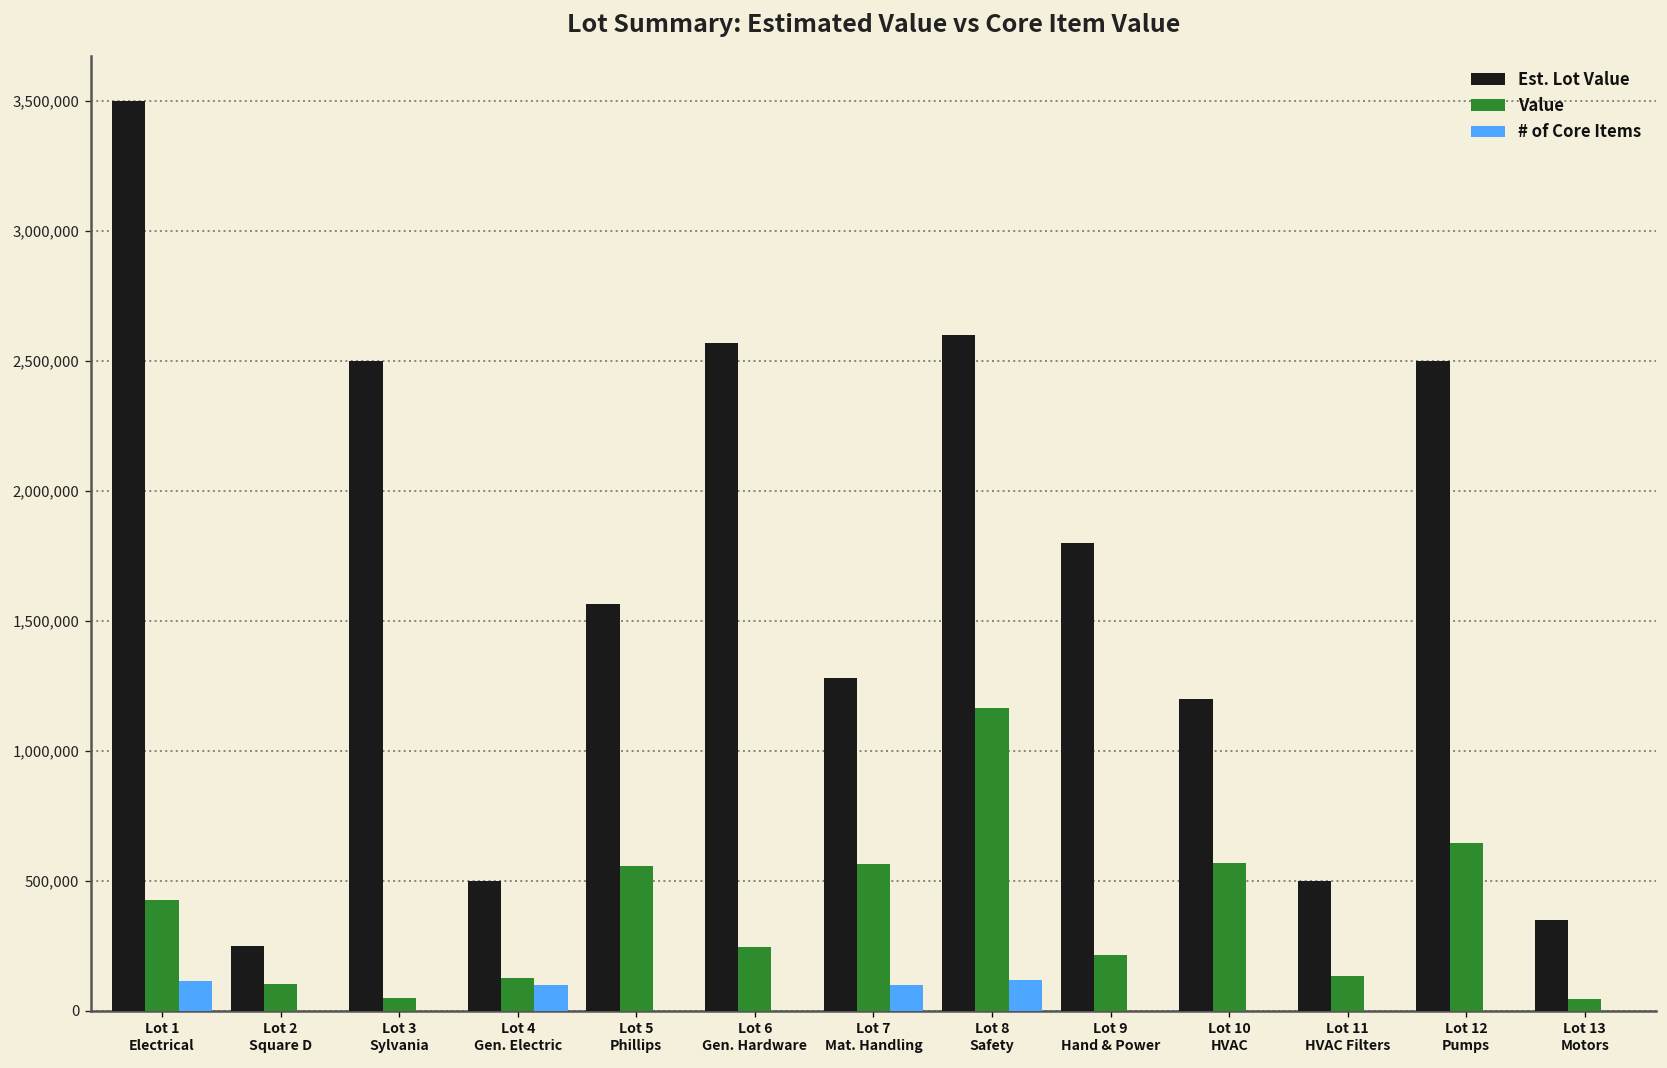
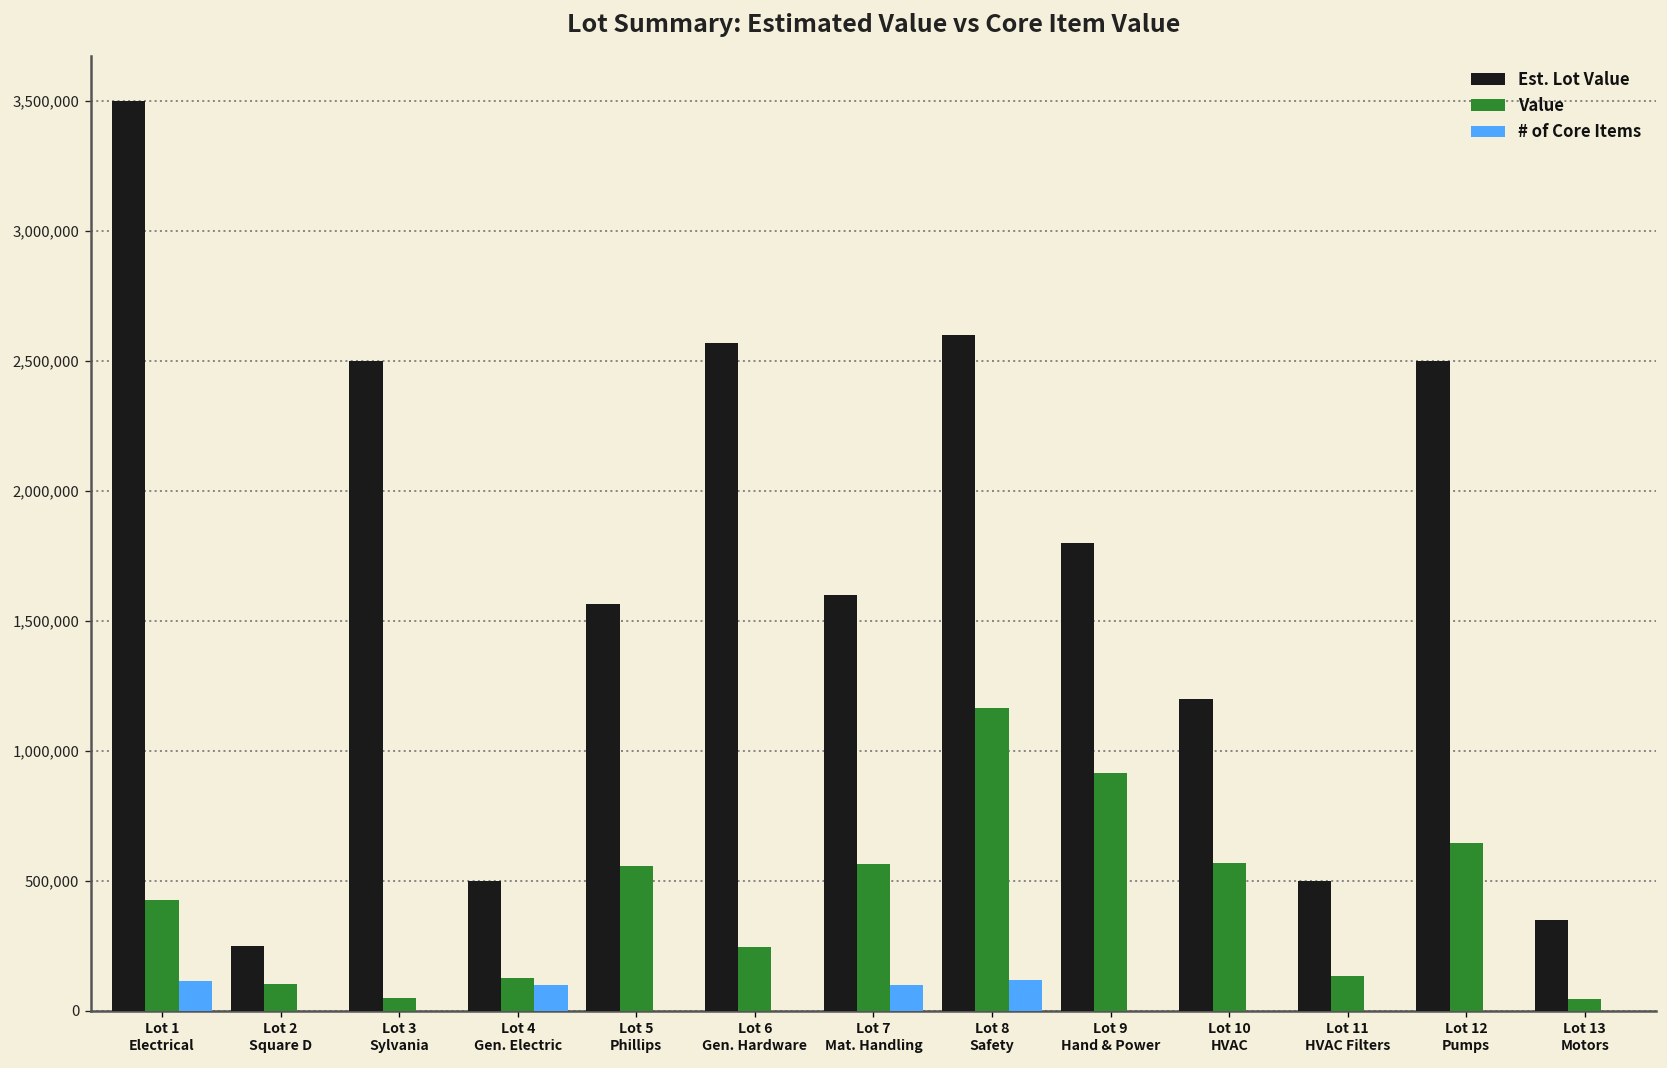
  {
    "Est. Lot Value": {
      "Lot 1 Electrical": "3,500,000",
      "Lot 2 Square D": "250,000",
      "Lot 3 Sylvania": "2,500,000",
      "Lot 4 Gen. Electric": "500,000",
      "Lot 5 Phillips": "1,560,000",
      "Lot 6 Gen. Hardware": "2,570,000",
-     "Lot 7 Mat. Handling": "1,280,000",
+     "Lot 7 Mat. Handling": "1,600,000",
      "Lot 8 Safety": "2,600,000",
      "Lot 9 Hand & Power": "1,800,000",
      "Lot 10 HVAC": "1,200,000",
      "Lot 11 HVAC Filters": "500,000",
      "Lot 12 Pumps": "2,500,000",
      "Lot 13 Motors": "350,000"
    },
    "Value": {
      "Lot 1 Electrical": "420,000",
      "Lot 2 Square D": "100,000",
      "Lot 3 Sylvania": "50,000",
      "Lot 4 Gen. Electric": "130,000",
      "Lot 5 Phillips": "560,000",
      "Lot 6 Gen. Hardware": "250,000",
      "Lot 7 Mat. Handling": "560,000",
      "Lot 8 Safety": "1,170,000",
-     "Lot 9 Hand & Power": "210,000",
+     "Lot 9 Hand & Power": "920,000",
      "Lot 10 HVAC": "570,000",
      "Lot 11 HVAC Filters": "130,000",
      "Lot 12 Pumps": "650,000",
      "Lot 13 Motors": "50,000"
    },
    "# of Core Items": {
      "Lot 1 Electrical": "120,000",
      "Lot 4 Gen. Electric": "100,000",
      "Lot 7 Mat. Handling": "100,000",
      "Lot 8 Safety": "120,000"
    }
  }
